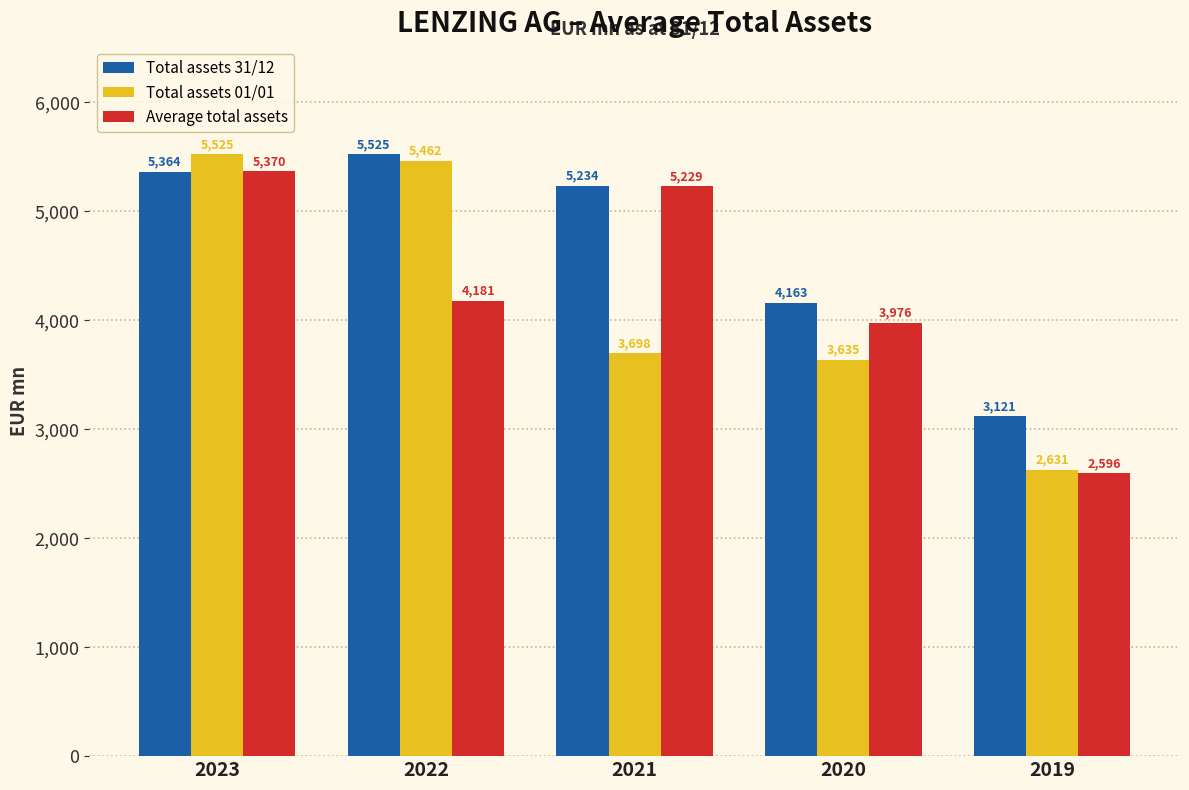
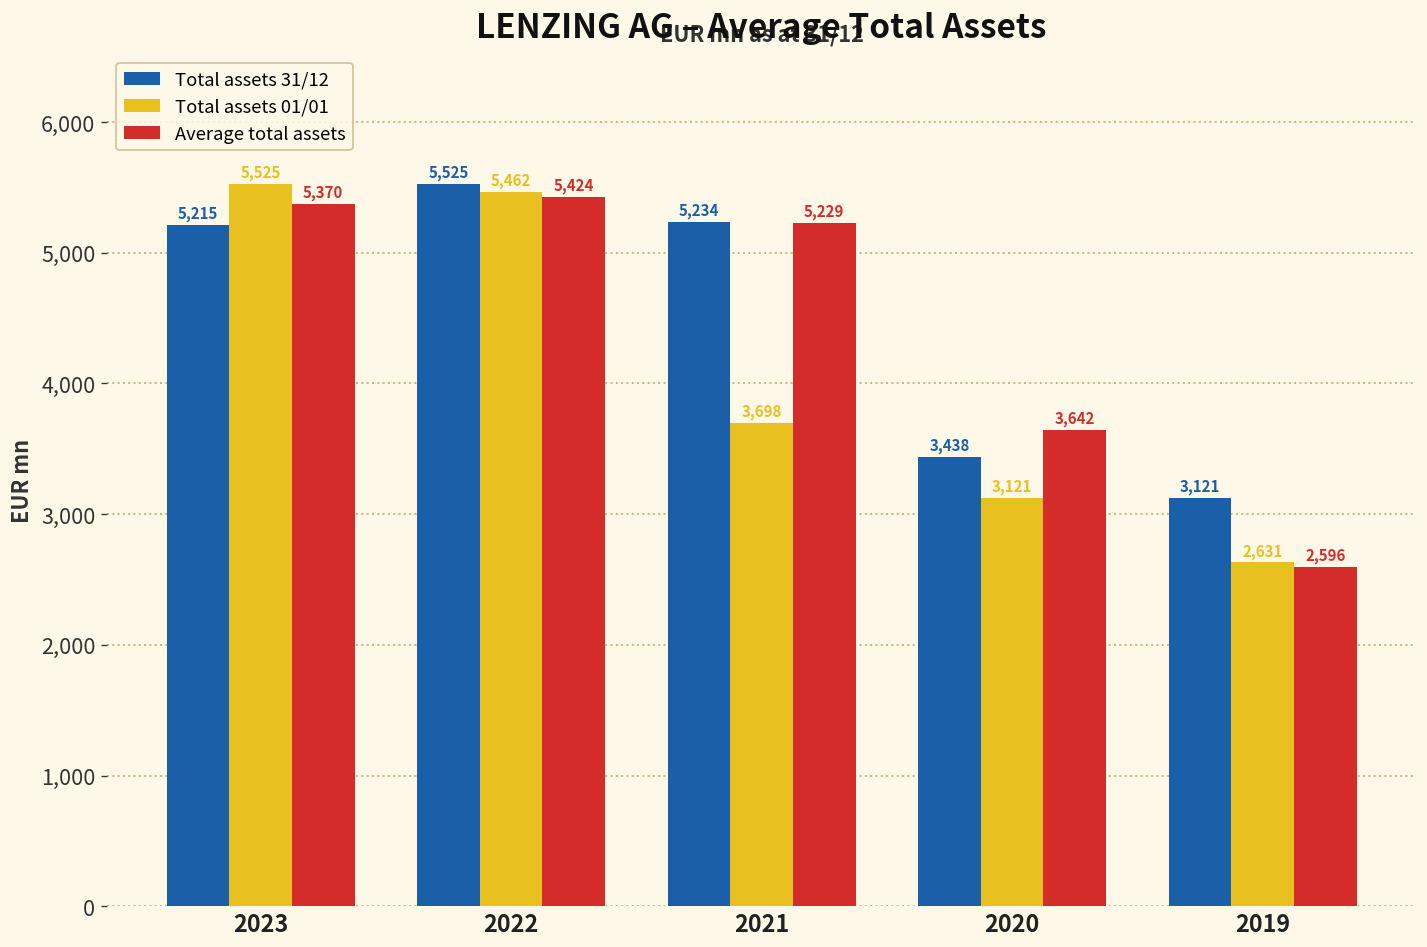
  {
    "Total assets 31/12": {
-     "2023": "5,364",
+     "2023": "5,215",
      "2022": "5,525",
      "2021": "5,234",
-     "2020": "4,163",
+     "2020": "3,438",
      "2019": "3,121"
    },
    "Total assets 01/01": {
      "2023": "5,525",
      "2022": "5,462",
      "2021": "3,698",
-     "2020": "3,635",
+     "2020": "3,121",
      "2019": "2,631"
    },
    "Average total assets": {
      "2023": "5,370",
-     "2022": "4,181",
+     "2022": "5,424",
      "2021": "5,229",
-     "2020": "3,976",
+     "2020": "3,642",
      "2019": "2,596"
    }
  }
